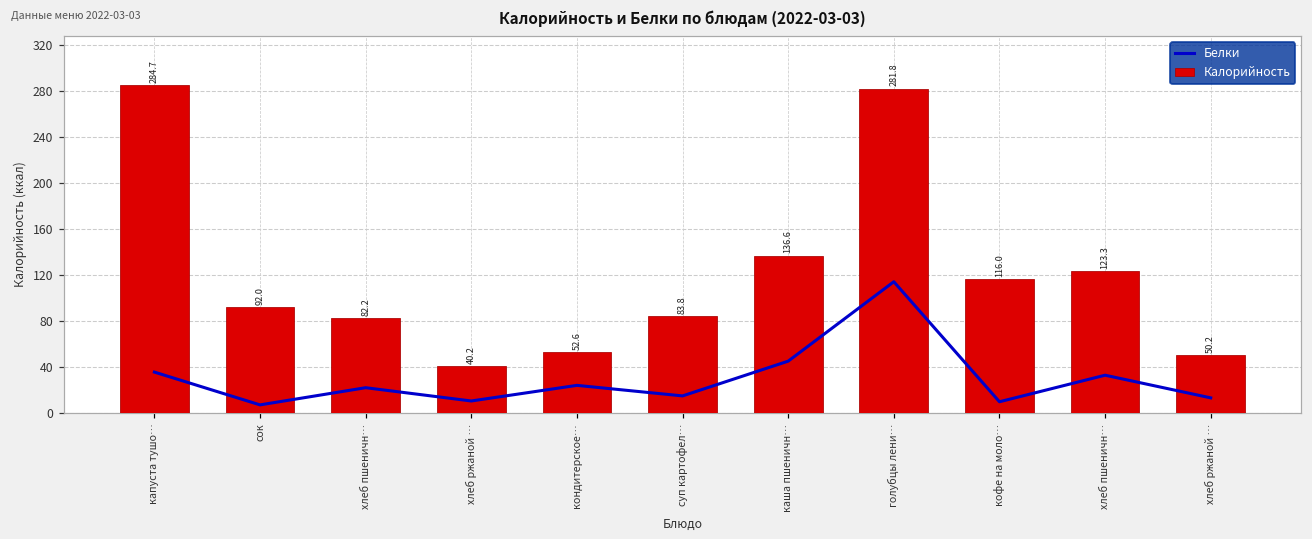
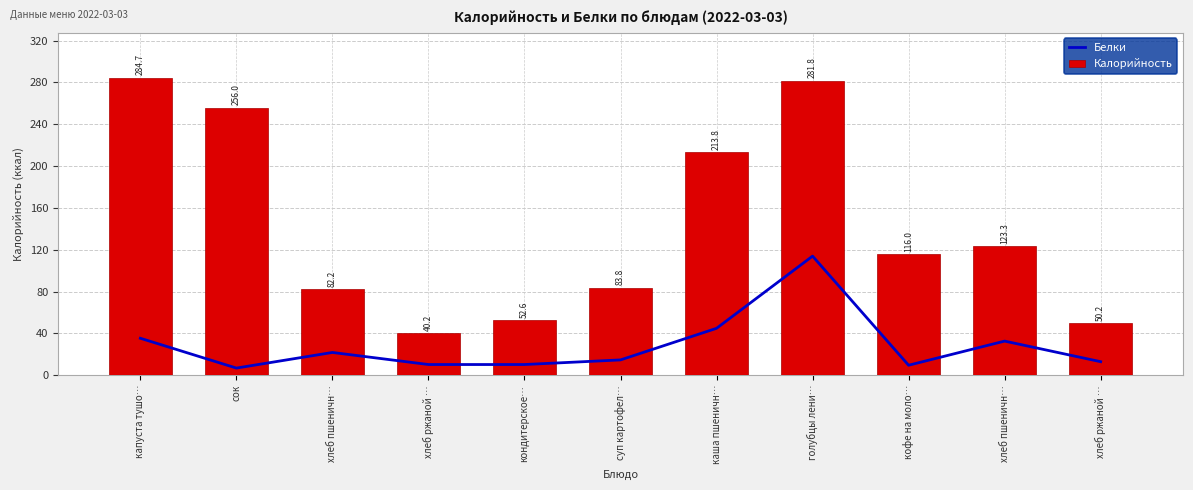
  {
    "Калорийность": {
      "капуста тушо…": 284.7,
-     "сок": 92.0,
+     "сок": 256.0,
      "кондитерское…": 52.6,
      "суп картофел…": 83.8,
-     "каша пшеничн…": 136.6,
+     "каша пшеничн…": 213.8,
      "голубцы лени…": 281.8,
      "кофе на моло…": 116.0
    },
    "Белки": {
      "капуста тушо…": 35,
      "сок": 7,
-     "кондитерское…": 24,
+     "кондитерское…": 10,
      "суп картофел…": 15,
      "каша пшеничн…": 45,
      "голубцы лени…": 114,
      "кофе на моло…": 10
    }
  }
